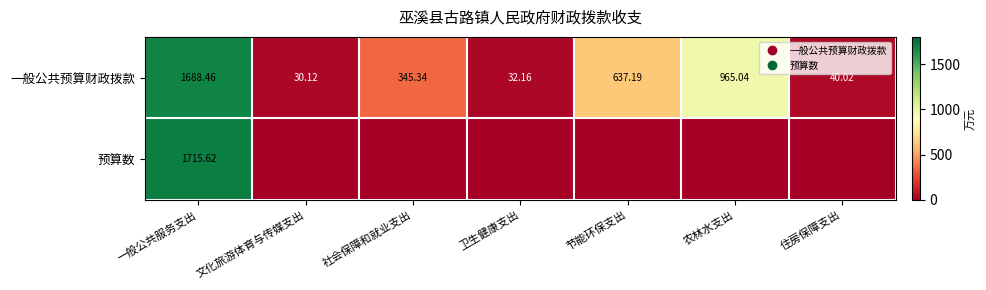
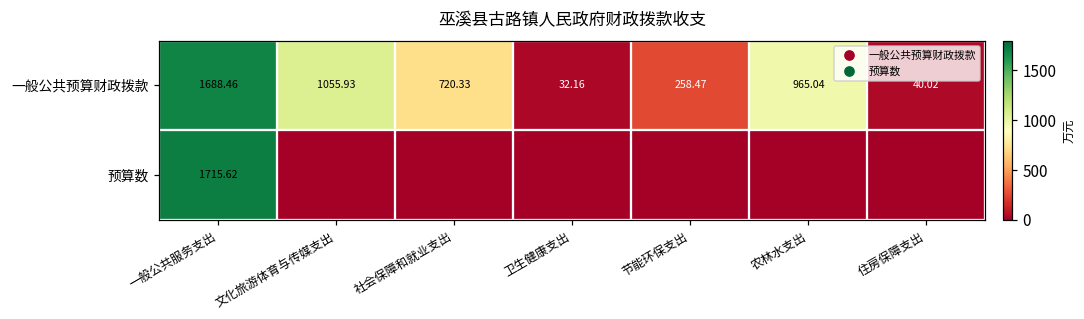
  {
    "一般公共预算财政拨款": {
      "一般公共服务支出": 1688.46,
-     "文化旅游体育与传媒支出": 30.12,
-     "社会保障和就业支出": 345.34,
+     "文化旅游体育与传媒支出": 1055.93,
+     "社会保障和就业支出": 720.33,
      "卫生健康支出": 32.16,
-     "节能环保支出": 637.19,
+     "节能环保支出": 258.47,
      "农林水支出": 965.04
    },
    "预算数": {
      "一般公共服务支出": 1715.62
    }
  }
